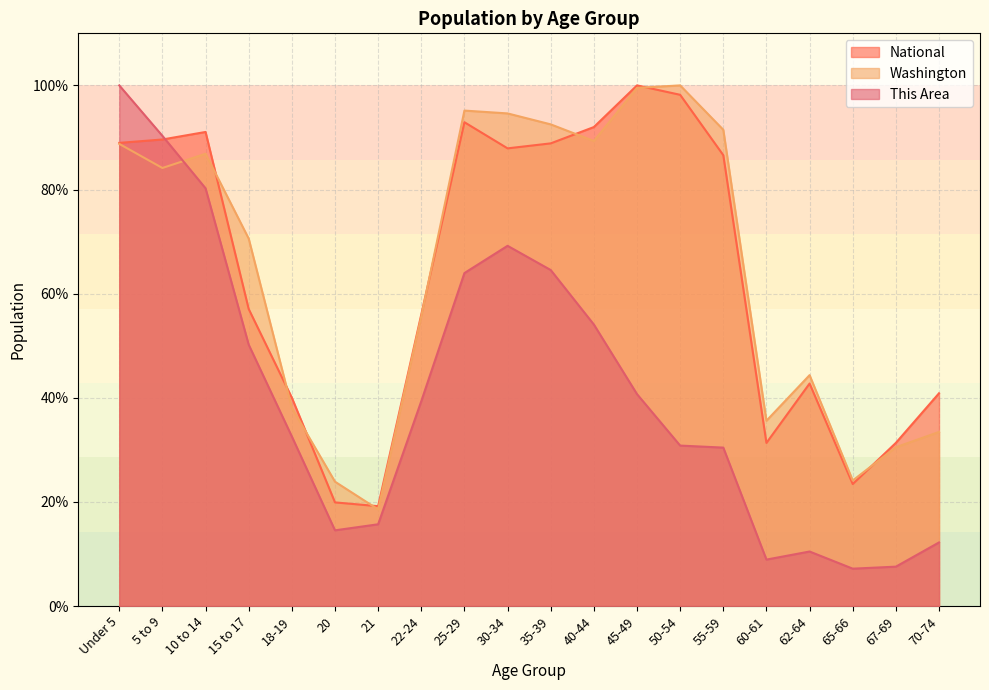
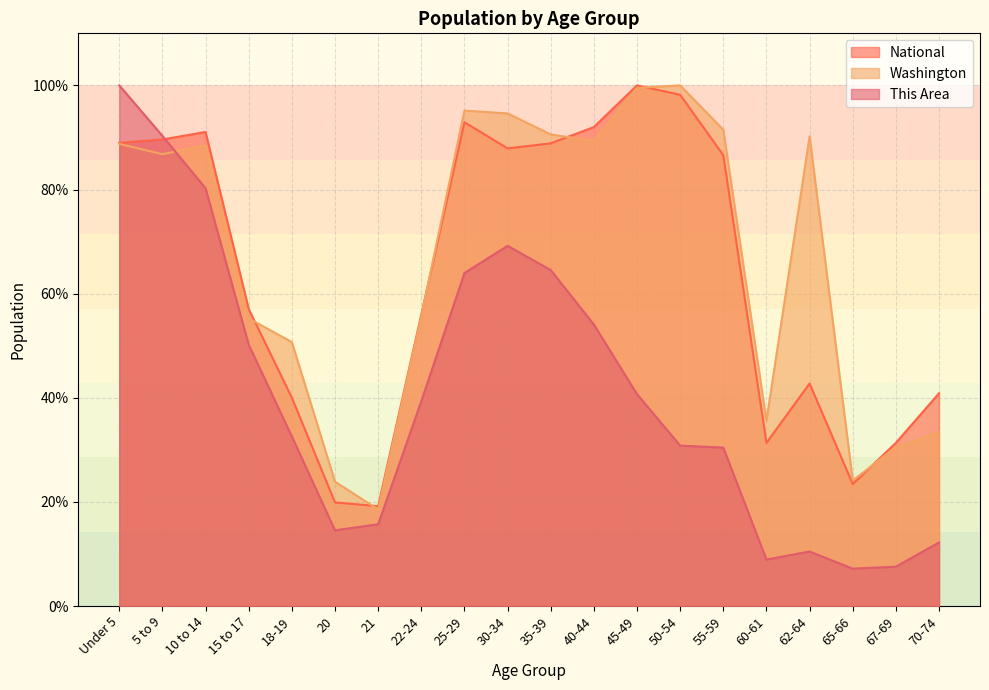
  {
    "Washington": {
-     "5 to 9": "84%",
-     "10 to 14": "87%",
-     "15 to 17": "71%",
-     "18-19": "38%",
+     "5 to 9": "87%",
+     "10 to 14": "88%",
+     "15 to 17": "55%",
+     "18-19": "51%",
      "20": "24%",
      "21": "19%",
      "25-29": "95%",
      "30-34": "95%",
-     "35-39": "93%",
+     "35-39": "91%",
      "40-44": "89%",
      "50-54": "100%",
      "55-59": "91%",
      "60-61": "36%",
-     "62-64": "44%",
+     "62-64": "90%",
      "65-66": "24%",
      "67-69": "30%",
      "70-74": "33%"
    }
  }
